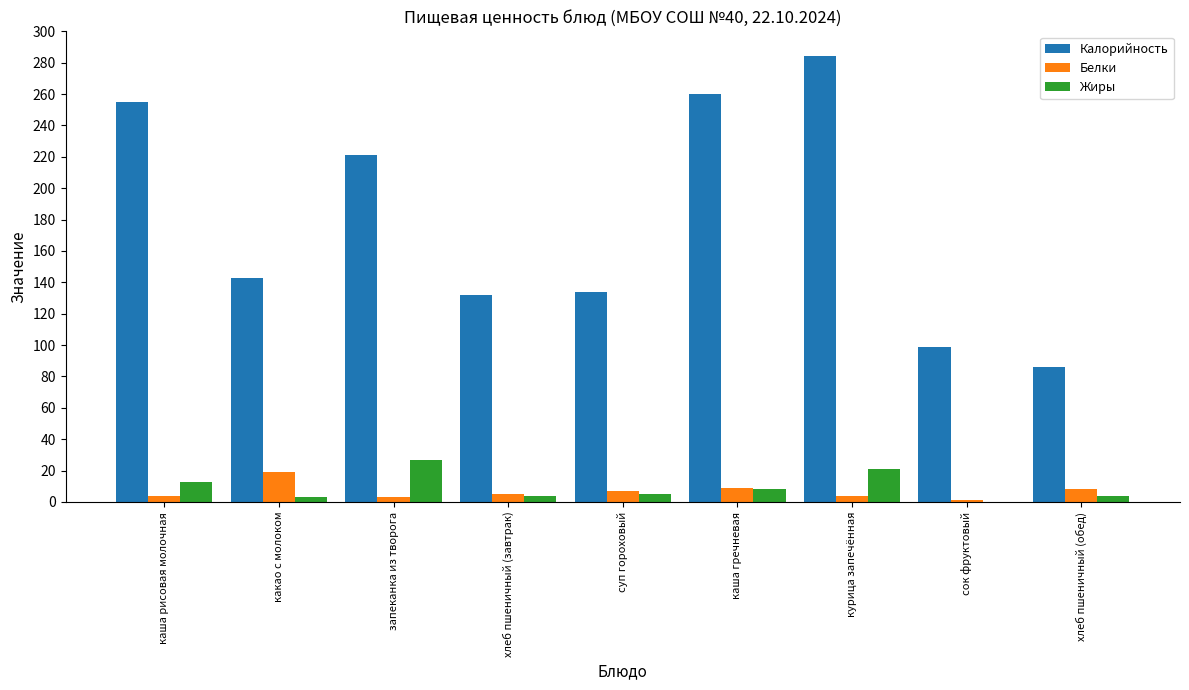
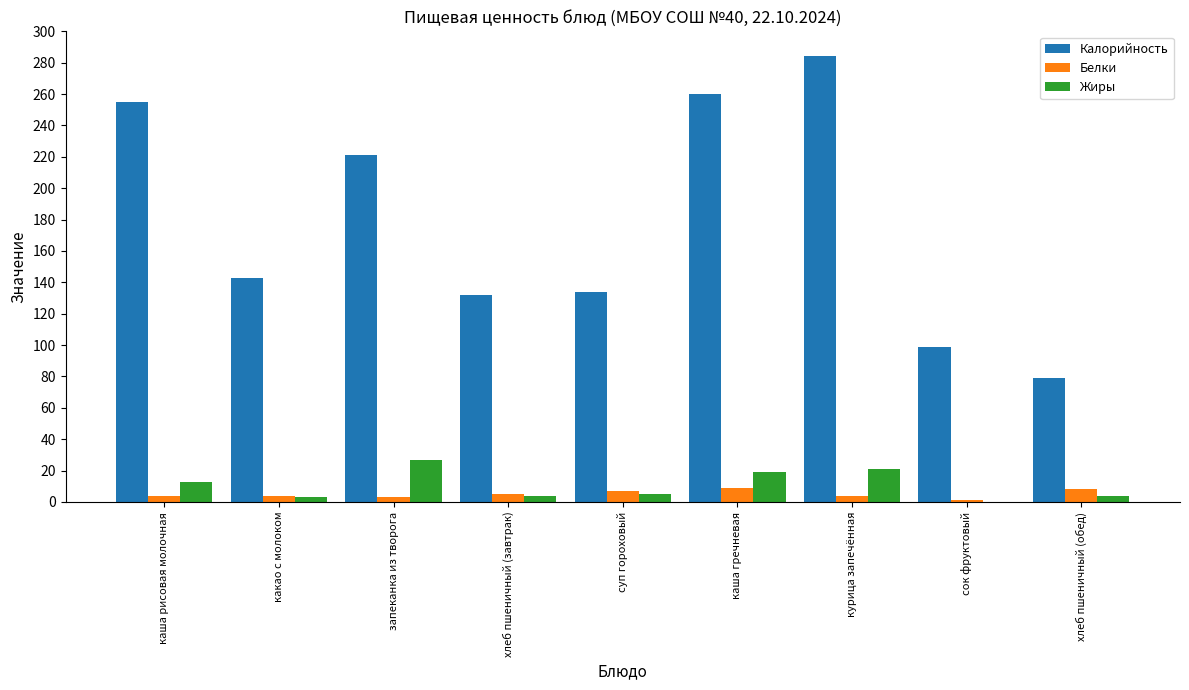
  {
    "Калорийность": {
      "каша рисовая молочная": 255,
      "какао с молоком": 143,
      "запеканка из творога": 221,
      "хлеб пшеничный (завтрак)": 132,
      "суп гороховый": 134,
      "каша гречневая": 260,
      "курица запечённая": 284,
      "сок фруктовый": 99,
-     "хлеб пшеничный (обед)": 86
+     "хлеб пшеничный (обед)": 79
    },
    "Белки": {
      "каша рисовая молочная": 4,
-     "какао с молоком": 19,
+     "какао с молоком": 4,
      "запеканка из творога": 3,
      "хлеб пшеничный (завтрак)": 5,
      "суп гороховый": 7,
      "каша гречневая": 9,
      "курица запечённая": 4,
      "хлеб пшеничный (обед)": 8
    },
    "Жиры": {
      "каша рисовая молочная": 13,
      "какао с молоком": 3,
      "запеканка из творога": 27,
      "хлеб пшеничный (завтрак)": 4,
      "суп гороховый": 5,
-     "каша гречневая": 8,
+     "каша гречневая": 19,
      "курица запечённая": 21,
      "сок фруктовый": 0,
      "хлеб пшеничный (обед)": 4
    }
  }
